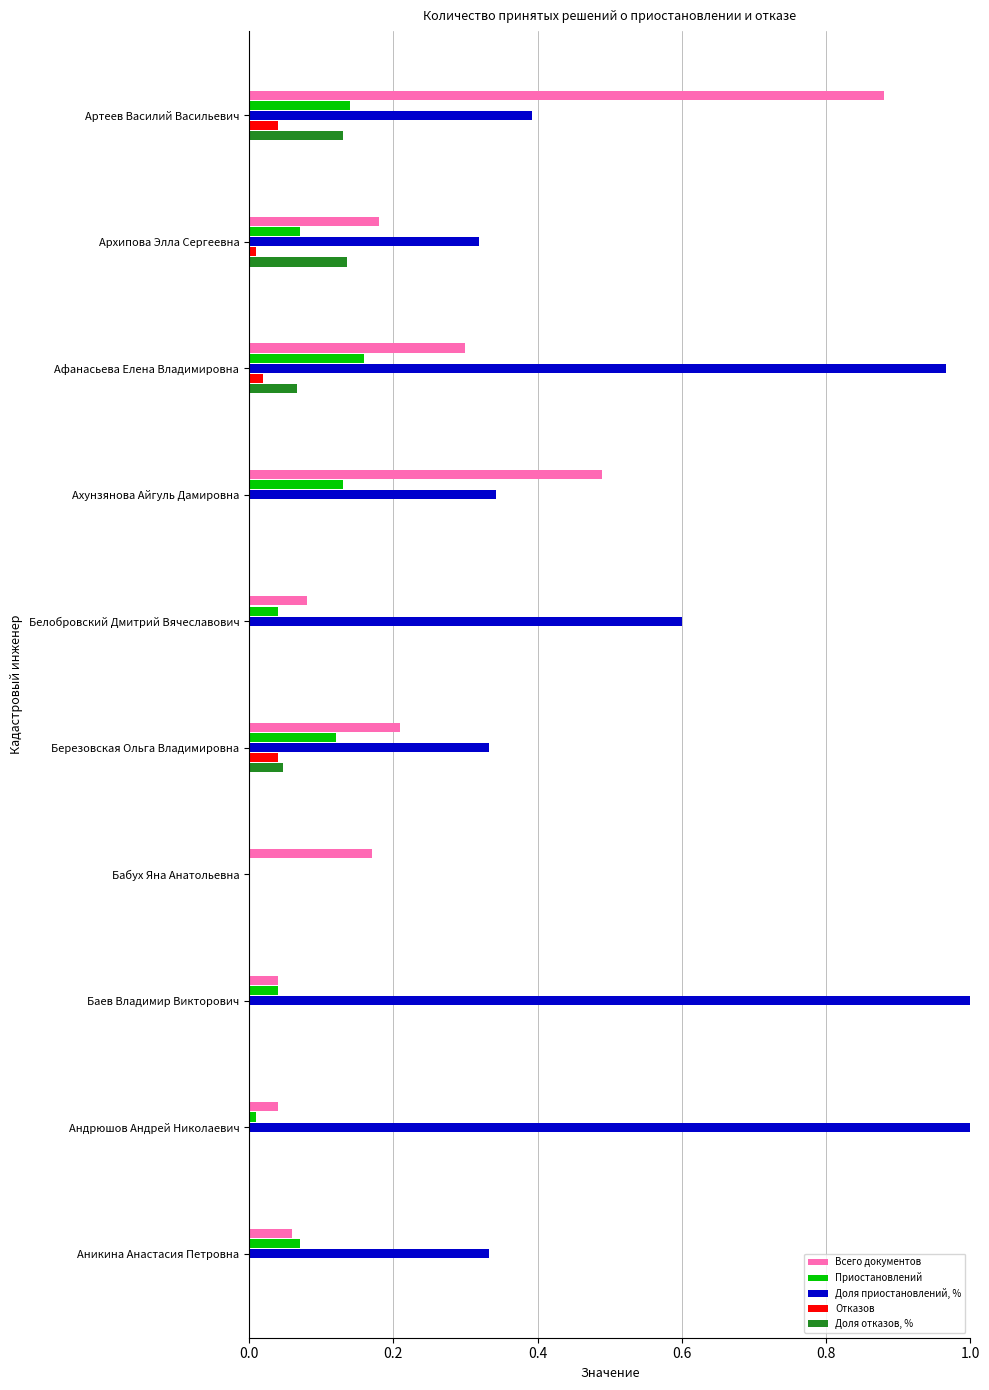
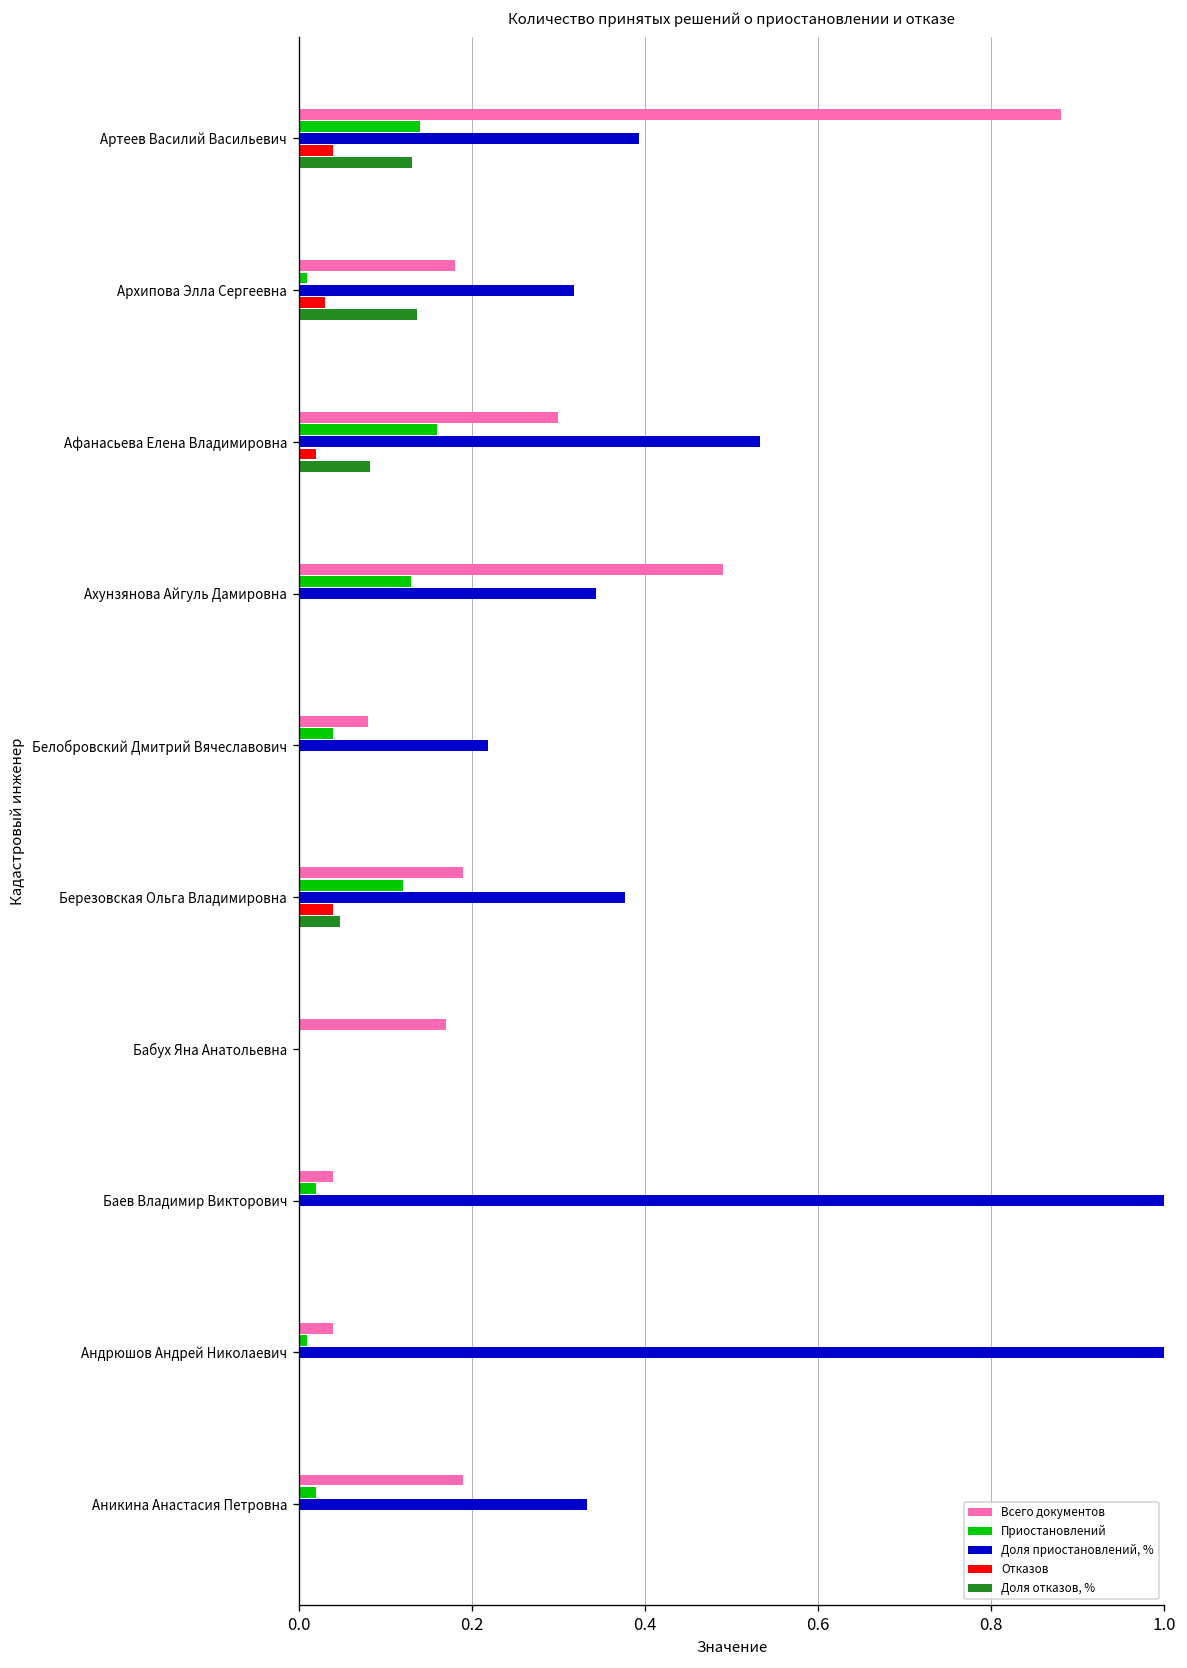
  {
    "Всего документов": {
      "Артеев Василий Васильевич": 0.88,
      "Архипова Элла Сергеевна": 0.18,
      "Афанасьева Елена Владимировна": 0.30,
      "Ахунзянова Айгуль Дамировна": 0.49,
      "Белобровский Дмитрий Вячеславович": 0.08,
-     "Березовская Ольга Владимировна": 0.21,
+     "Березовская Ольга Владимировна": 0.19,
      "Бабух Яна Анатольевна": 0.17,
      "Баев Владимир Викторович": 0.04,
      "Андрюшов Андрей Николаевич": 0.04,
-     "Аникина Анастасия Петровна": 0.06
+     "Аникина Анастасия Петровна": 0.19
    },
    "Приостановлений": {
      "Артеев Василий Васильевич": 0.14,
-     "Архипова Элла Сергеевна": 0.07,
+     "Архипова Элла Сергеевна": 0.01,
      "Афанасьева Елена Владимировна": 0.16,
      "Ахунзянова Айгуль Дамировна": 0.13,
      "Белобровский Дмитрий Вячеславович": 0.04,
      "Березовская Ольга Владимировна": 0.12,
      "Бабух Яна Анатольевна": 0.00,
-     "Баев Владимир Викторович": 0.04,
+     "Баев Владимир Викторович": 0.02,
      "Андрюшов Андрей Николаевич": 0.01,
-     "Аникина Анастасия Петровна": 0.07
+     "Аникина Анастасия Петровна": 0.02
    },
    "Доля приостановлений, %": {
      "Артеев Василий Васильевич": 0.39,
      "Архипова Элла Сергеевна": 0.32,
-     "Афанасьева Елена Владимировна": 0.97,
+     "Афанасьева Елена Владимировна": 0.53,
      "Ахунзянова Айгуль Дамировна": 0.34,
-     "Белобровский Дмитрий Вячеславович": 0.60,
-     "Березовская Ольга Владимировна": 0.33,
+     "Белобровский Дмитрий Вячеславович": 0.22,
+     "Березовская Ольга Владимировна": 0.38,
      "Бабух Яна Анатольевна": 0.00,
      "Баев Владимир Викторович": 1.00,
      "Андрюшов Андрей Николаевич": 1.00,
      "Аникина Анастасия Петровна": 0.33
    },
    "Отказов": {
      "Артеев Василий Васильевич": 0.04,
-     "Архипова Элла Сергеевна": 0.01,
+     "Архипова Элла Сергеевна": 0.03,
      "Афанасьева Елена Владимировна": 0.02,
      "Ахунзянова Айгуль Дамировна": 0.00,
      "Белобровский Дмитрий Вячеславович": 0.00,
      "Березовская Ольга Владимировна": 0.04,
      "Бабух Яна Анатольевна": 0.00,
      "Баев Владимир Викторович": 0.00,
      "Андрюшов Андрей Николаевич": 0.00,
      "Аникина Анастасия Петровна": 0.00
    },
    "Доля отказов, %": {
      "Артеев Василий Васильевич": 0.13,
      "Архипова Элла Сергеевна": 0.14,
-     "Афанасьева Елена Владимировна": 0.07,
+     "Афанасьева Елена Владимировна": 0.08,
      "Ахунзянова Айгуль Дамировна": 0.00,
      "Белобровский Дмитрий Вячеславович": 0.00,
      "Березовская Ольга Владимировна": 0.05,
      "Бабух Яна Анатольевна": 0.00,
      "Баев Владимир Викторович": 0.00,
      "Андрюшов Андрей Николаевич": 0.00,
      "Аникина Анастасия Петровна": 0.00
    }
  }
